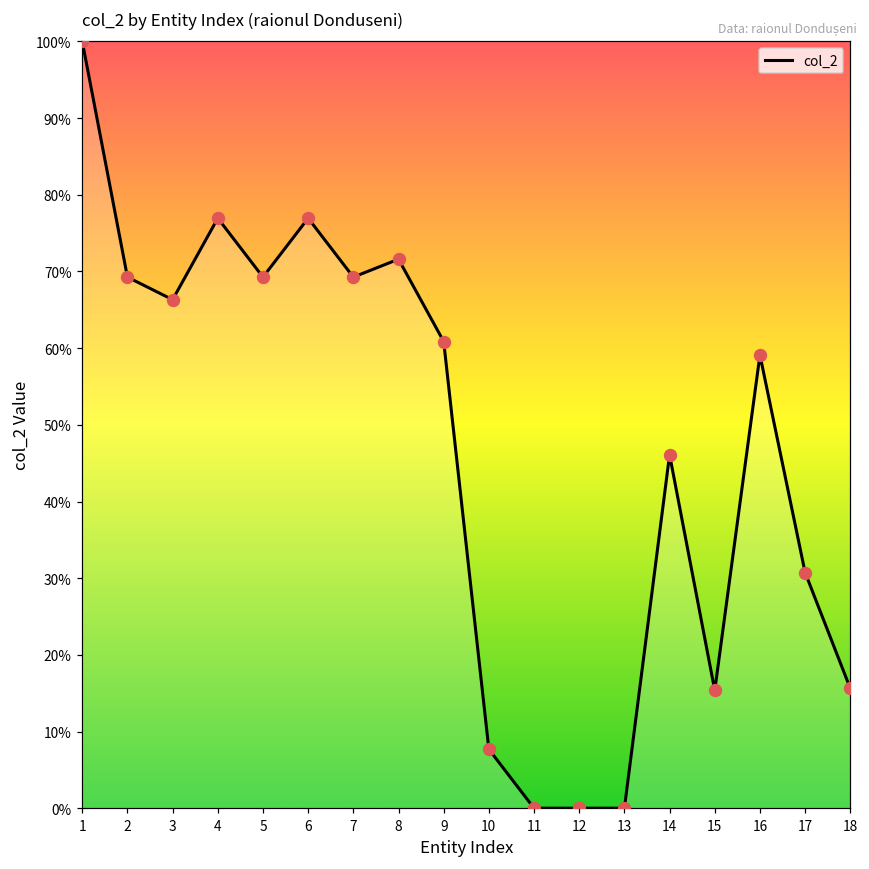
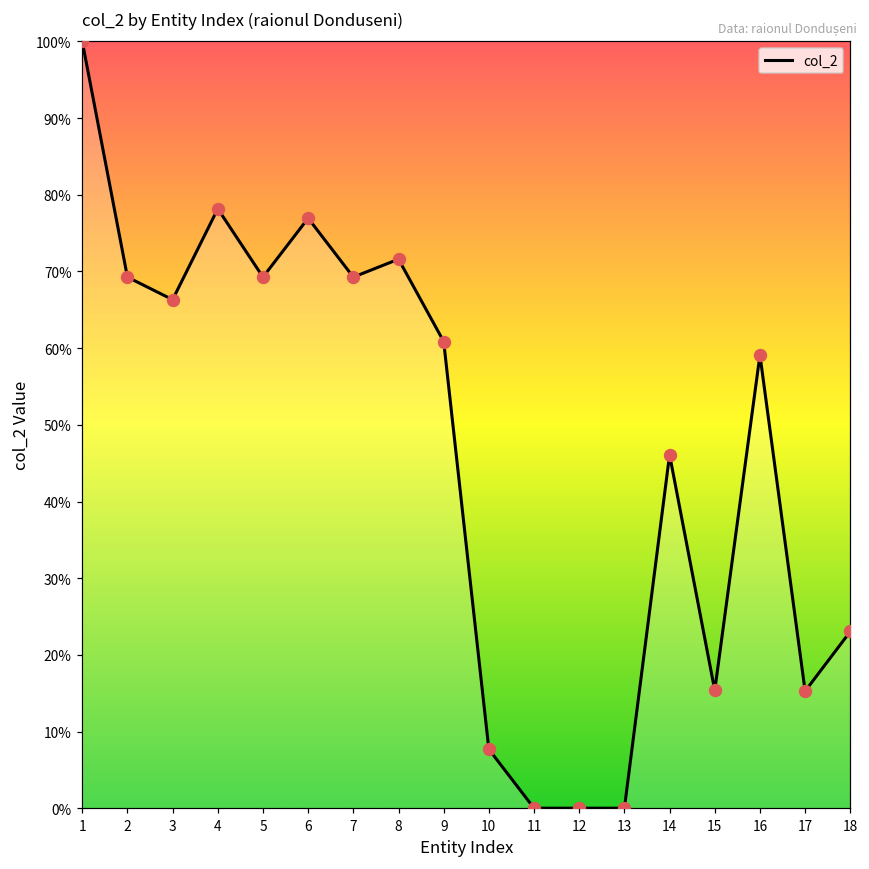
  {
    "1": "100%",
    "2": "69%",
    "3": "66%",
-   "4": "77%",
+   "4": "78%",
    "5": "69%",
    "6": "77%",
    "7": "69%",
    "8": "72%",
    "9": "61%",
    "10": "8%",
    "11": "0%",
    "12": "0%",
    "13": "0%",
    "14": "46%",
    "15": "15%",
    "16": "59%",
-   "17": "31%",
-   "18": "16%"
+   "17": "15%",
+   "18": "23%"
  }
